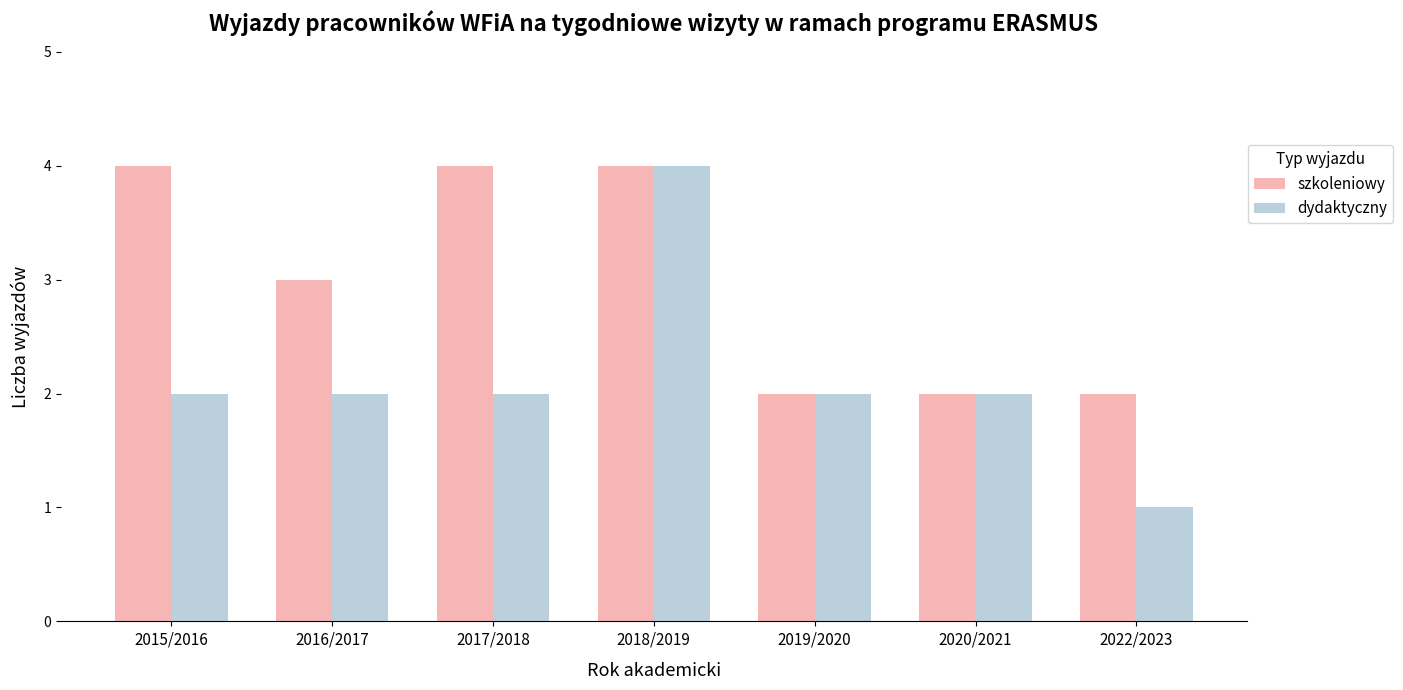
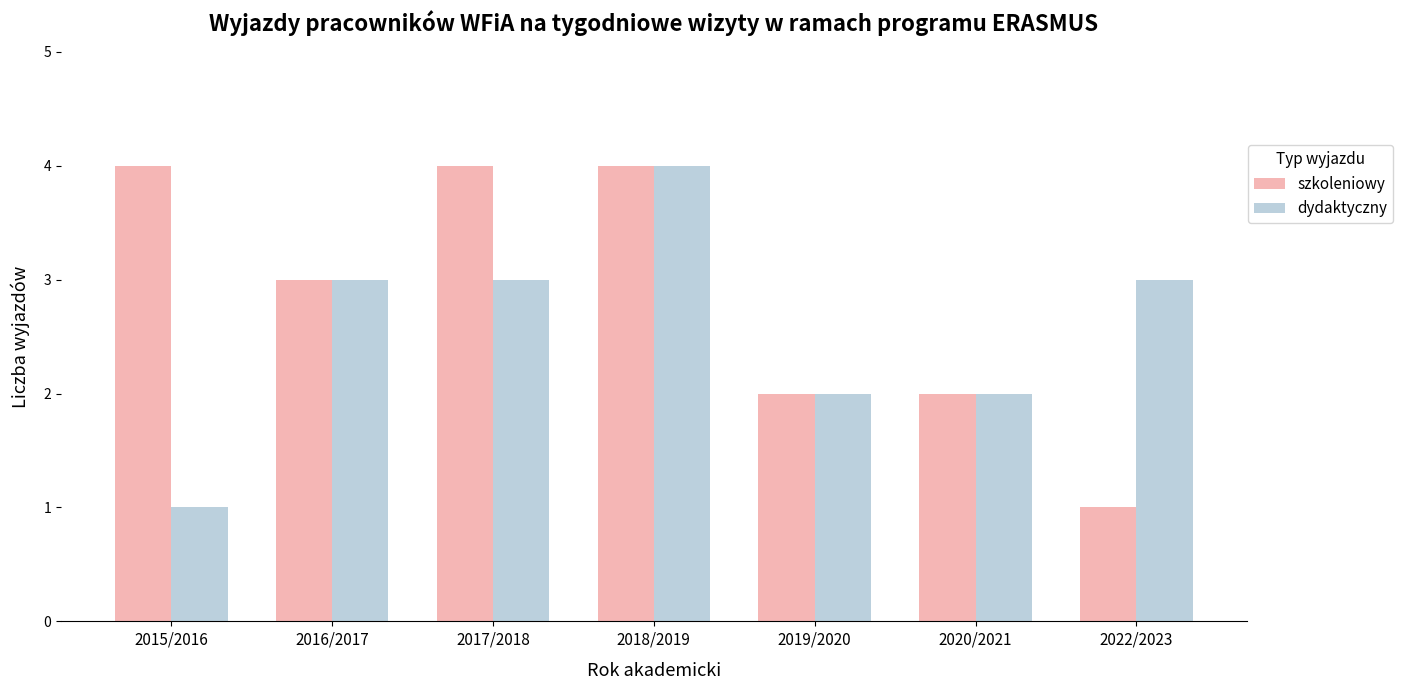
  {
    "szkoleniowy": {
      "2015/2016": 4,
      "2016/2017": 3,
      "2017/2018": 4,
      "2018/2019": 4,
      "2019/2020": 2,
      "2020/2021": 2,
-     "2022/2023": 2
+     "2022/2023": 1
    },
    "dydaktyczny": {
-     "2015/2016": 2,
-     "2016/2017": 2,
-     "2017/2018": 2,
+     "2015/2016": 1,
+     "2016/2017": 3,
+     "2017/2018": 3,
      "2018/2019": 4,
      "2019/2020": 2,
      "2020/2021": 2,
-     "2022/2023": 1
+     "2022/2023": 3
    }
  }
